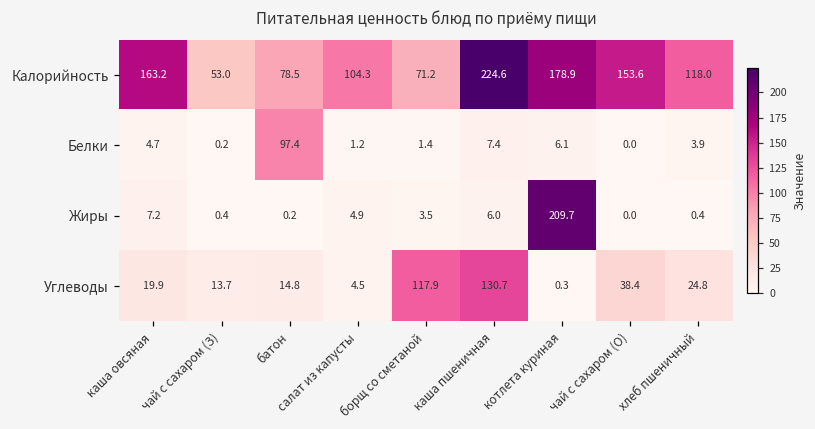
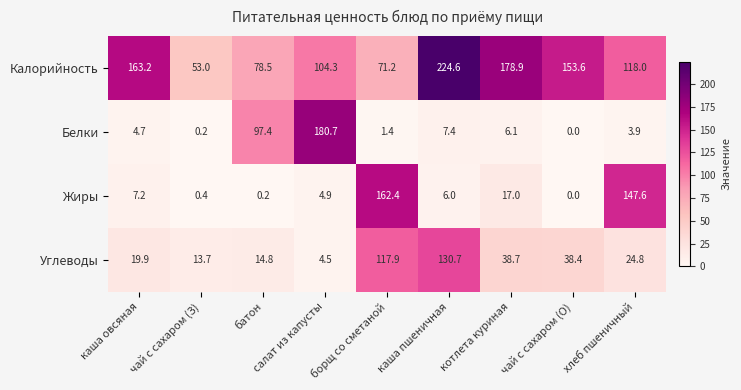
  {
    "Калорийность": {
      "каша овсяная": 163.2,
      "чай с сахаром (З)": 53.0,
      "батон": 78.5,
      "салат из капусты": 104.3,
      "борщ со сметаной": 71.2,
      "каша пшеничная": 224.6,
      "котлета куриная": 178.9,
      "чай с сахаром (О)": 153.6,
      "хлеб пшеничный": 118.0
    },
    "Белки": {
      "каша овсяная": 4.7,
      "чай с сахаром (З)": 0.2,
      "батон": 97.4,
-     "салат из капусты": 1.2,
+     "салат из капусты": 180.7,
      "борщ со сметаной": 1.4,
      "каша пшеничная": 7.4,
      "котлета куриная": 6.1,
      "чай с сахаром (О)": 0.0,
      "хлеб пшеничный": 3.9
    },
    "Жиры": {
      "каша овсяная": 7.2,
      "чай с сахаром (З)": 0.4,
      "батон": 0.2,
      "салат из капусты": 4.9,
-     "борщ со сметаной": 3.5,
+     "борщ со сметаной": 162.4,
      "каша пшеничная": 6.0,
-     "котлета куриная": 209.7,
+     "котлета куриная": 17.0,
      "чай с сахаром (О)": 0.0,
-     "хлеб пшеничный": 0.4
+     "хлеб пшеничный": 147.6
    },
    "Углеводы": {
      "каша овсяная": 19.9,
      "чай с сахаром (З)": 13.7,
      "батон": 14.8,
      "салат из капусты": 4.5,
      "борщ со сметаной": 117.9,
      "каша пшеничная": 130.7,
-     "котлета куриная": 0.3,
+     "котлета куриная": 38.7,
      "чай с сахаром (О)": 38.4,
      "хлеб пшеничный": 24.8
    }
  }
